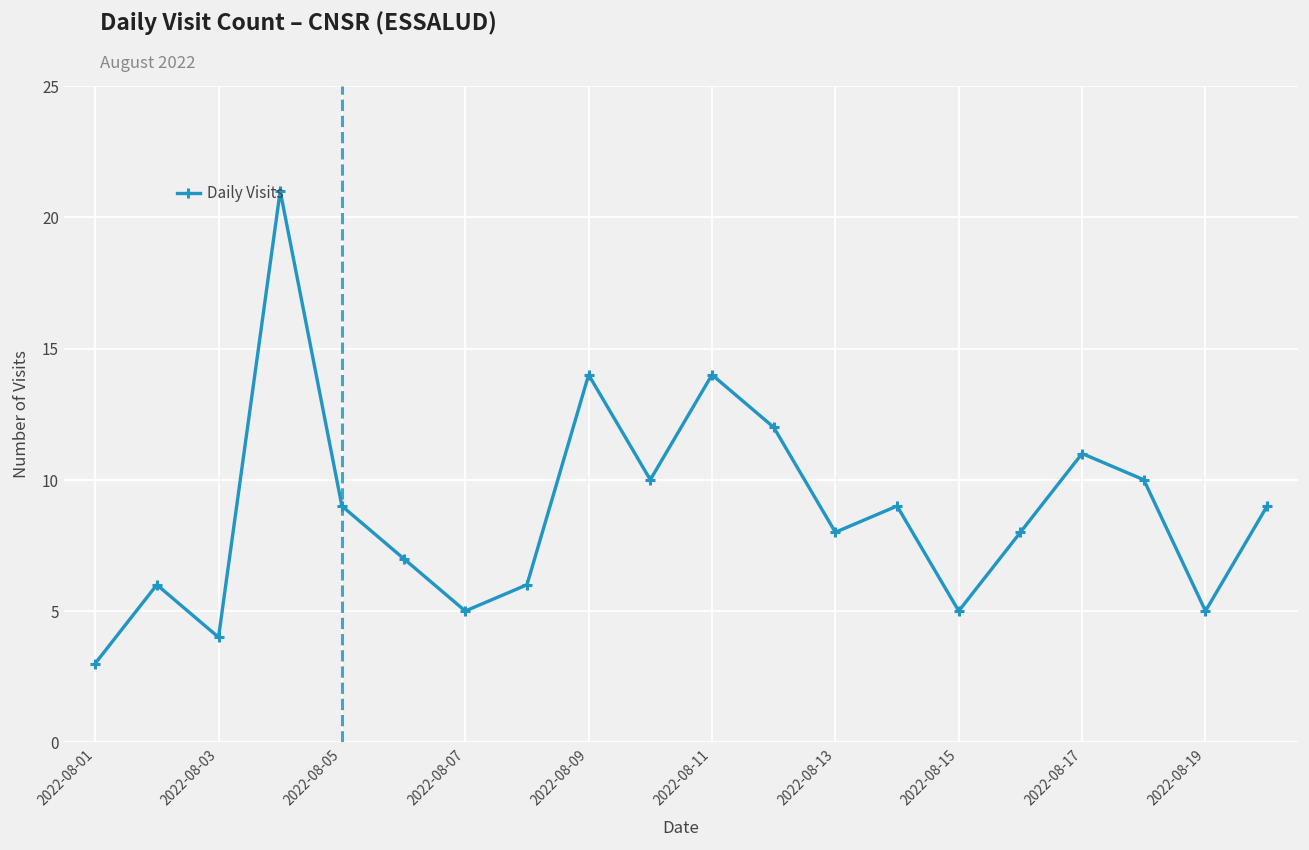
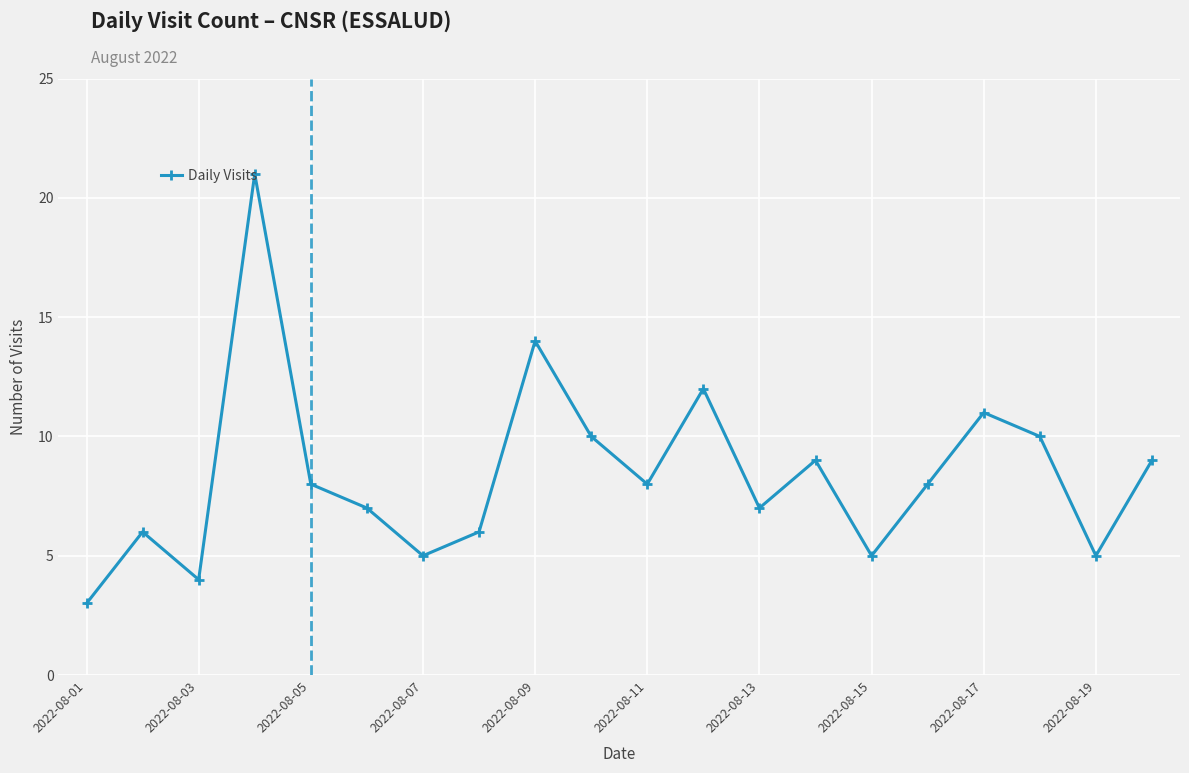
  {
    "2022-08-01": 3,
    "2022-08-03": 4,
-   "2022-08-05": 9,
+   "2022-08-05": 8,
    "2022-08-07": 5,
    "2022-08-09": 14,
-   "2022-08-11": 14,
-   "2022-08-13": 8,
+   "2022-08-11": 8,
+   "2022-08-13": 7,
    "2022-08-15": 5,
    "2022-08-17": 11,
    "2022-08-19": 5
  }
